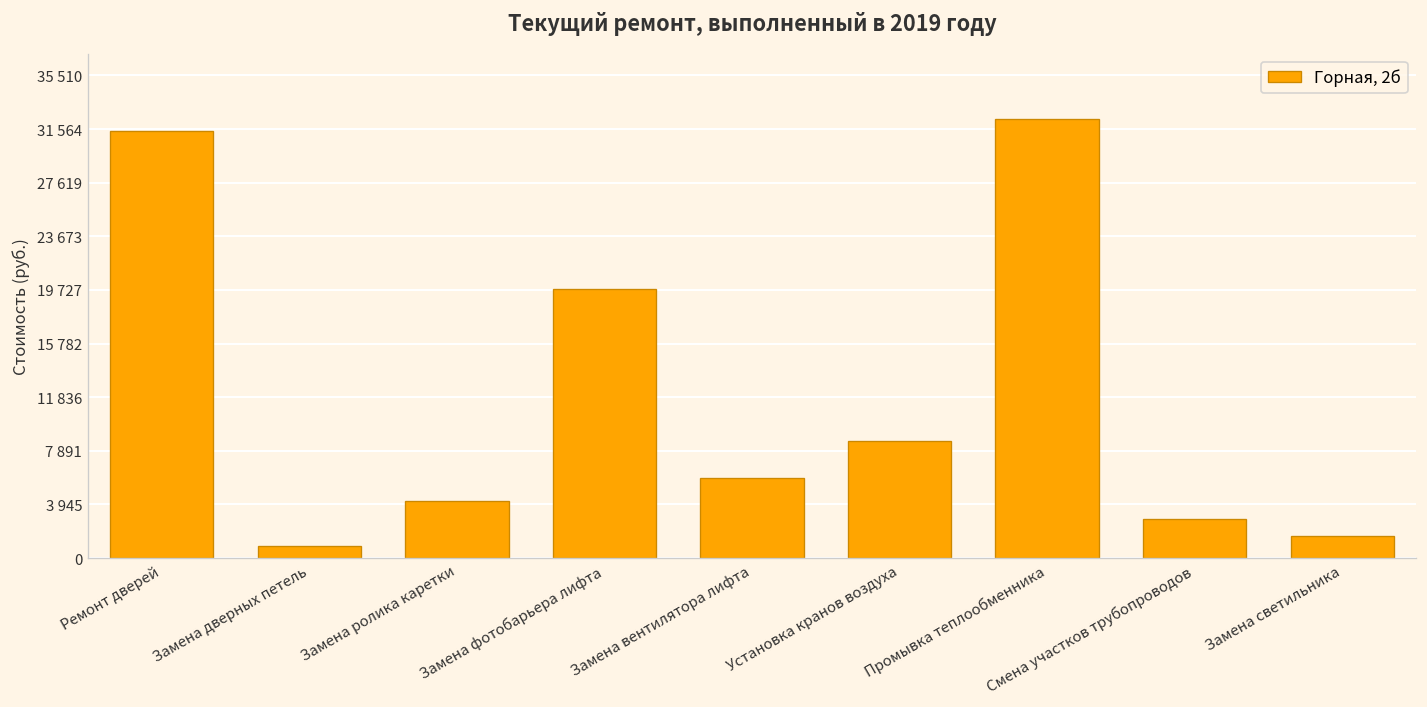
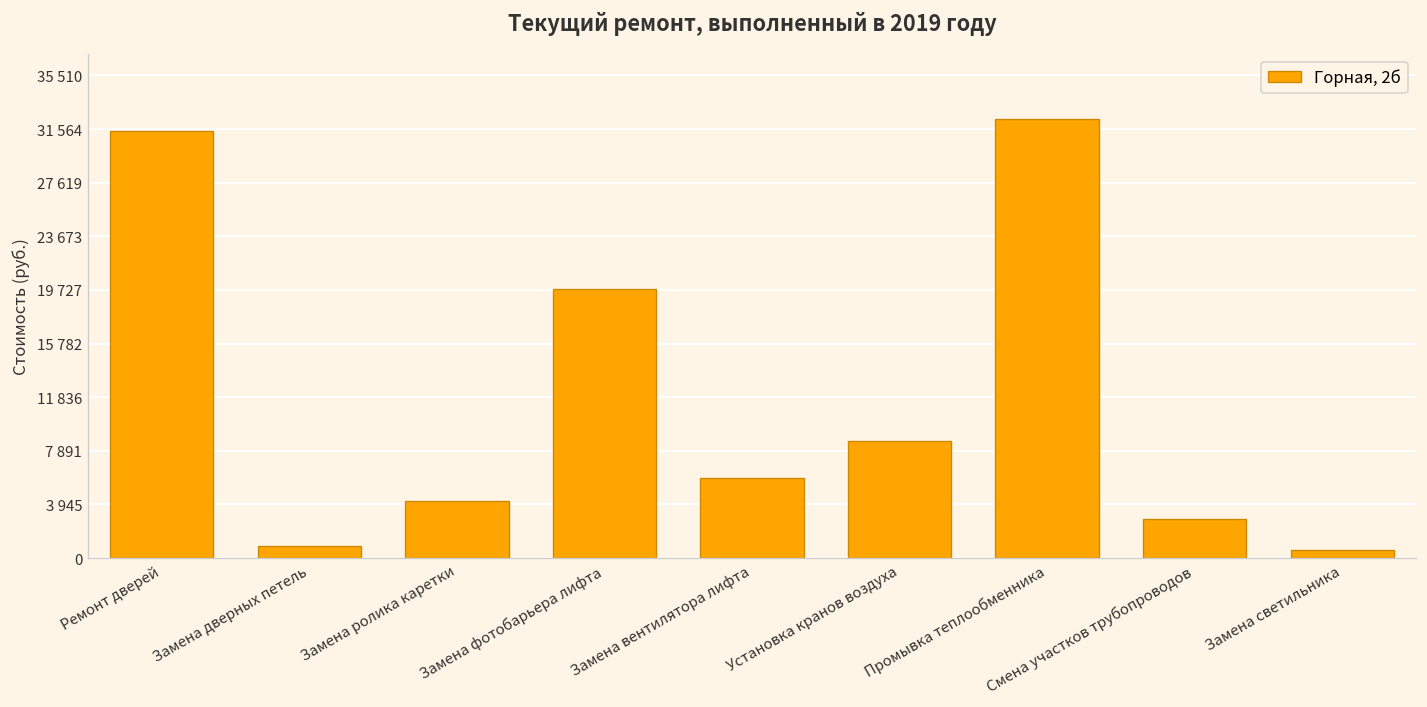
  {
    "Ремонт дверей": 31400,
    "Замена дверных петель": 900,
    "Замена ролика каретки": 4200,
    "Замена фотобарьера лифта": 19800,
    "Замена вентилятора лифта": 5900,
    "Установка кранов воздуха": 8600,
    "Промывка теплообменника": 32300,
    "Смена участков трубопроводов": 2900,
-   "Замена светильника": 1600
+   "Замена светильника": 600
  }
